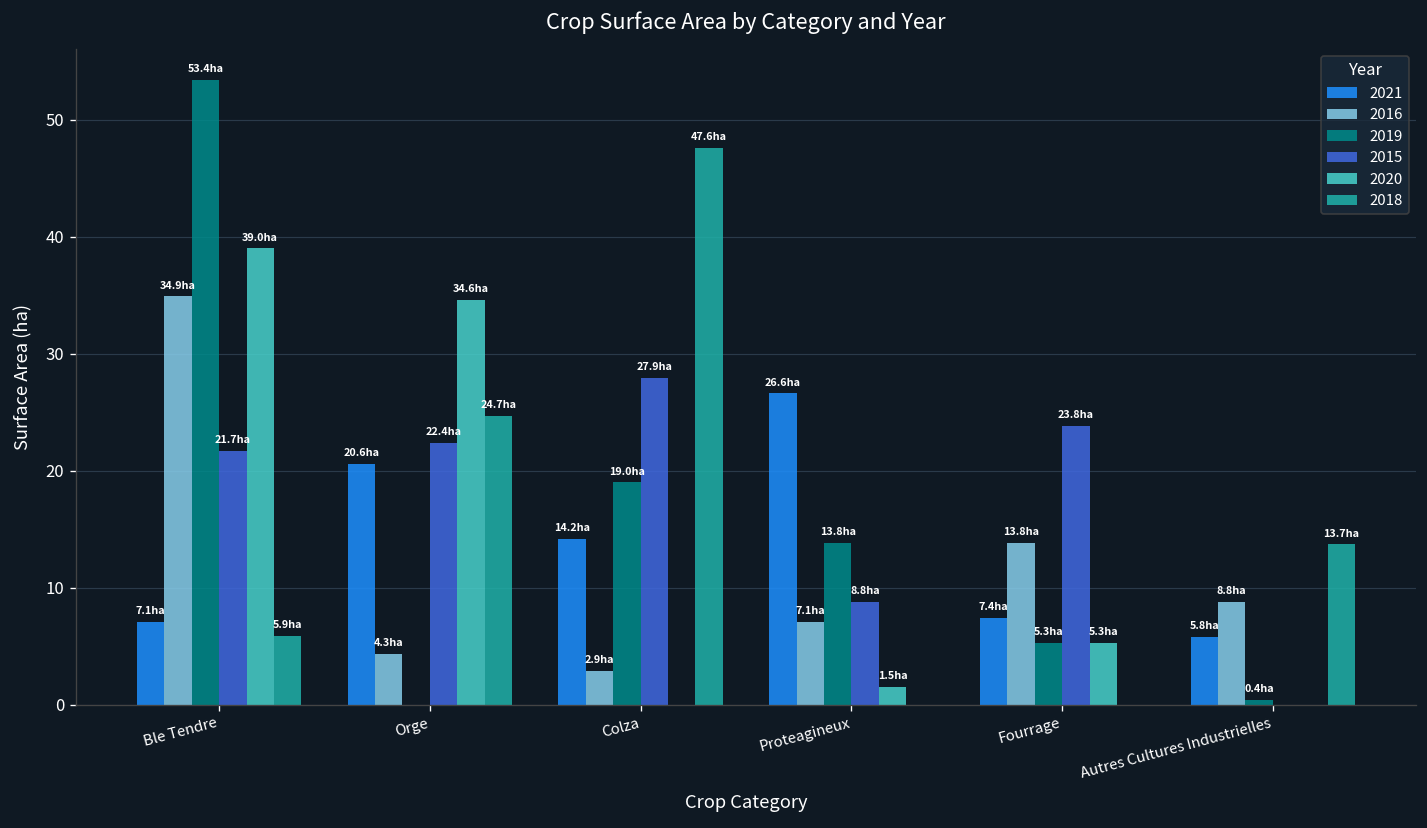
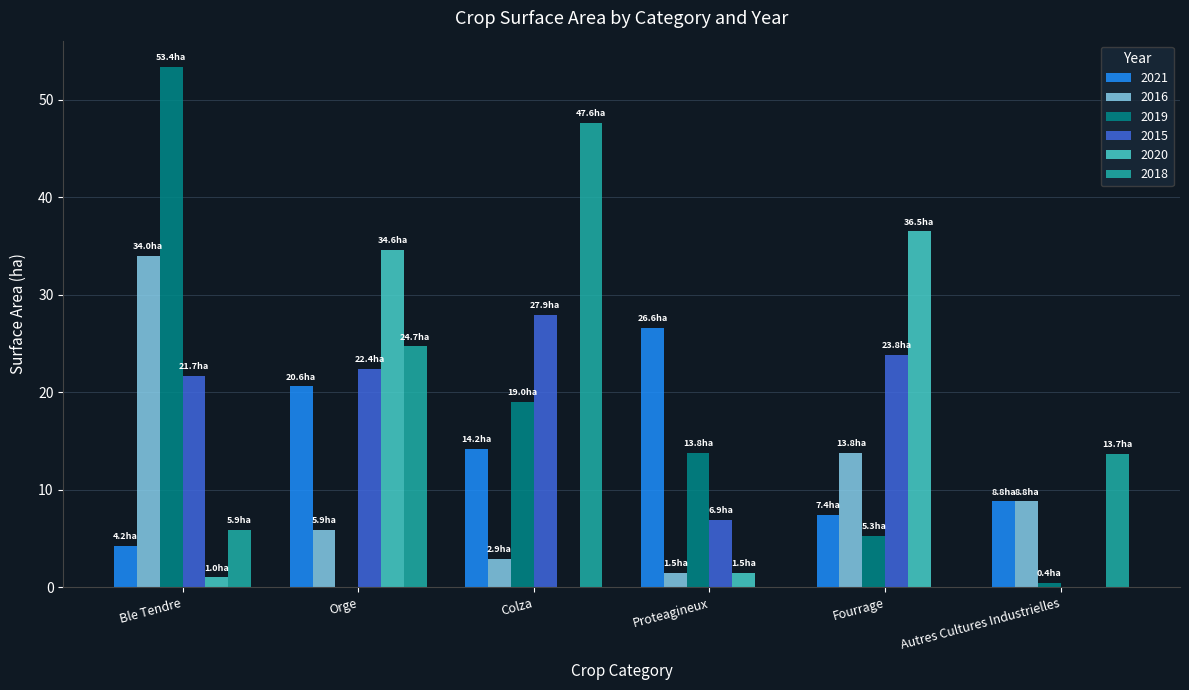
  {
    "2021": {
-     "Ble Tendre": 7.1,
+     "Ble Tendre": 4.2,
      "Orge": 20.6,
      "Colza": 14.2,
      "Proteagineux": 26.6,
      "Fourrage": 7.4,
-     "Autres Cultures Industrielles": 5.8
+     "Autres Cultures Industrielles": 8.8
    },
    "2016": {
-     "Ble Tendre": 34.9,
-     "Orge": 4.3,
+     "Ble Tendre": 34.0,
+     "Orge": 5.9,
      "Colza": 2.9,
-     "Proteagineux": 7.1,
+     "Proteagineux": 1.5,
      "Fourrage": 13.8,
      "Autres Cultures Industrielles": 8.8
    },
    "2015": {
      "Ble Tendre": 21.7,
      "Orge": 22.4,
      "Colza": 27.9,
-     "Proteagineux": 8.8,
+     "Proteagineux": 6.9,
      "Fourrage": 23.8
    },
    "2020": {
-     "Ble Tendre": 39.0,
+     "Ble Tendre": 1.0,
      "Orge": 34.6,
      "Proteagineux": 1.5,
-     "Fourrage": 5.3
+     "Fourrage": 36.5
    }
  }
